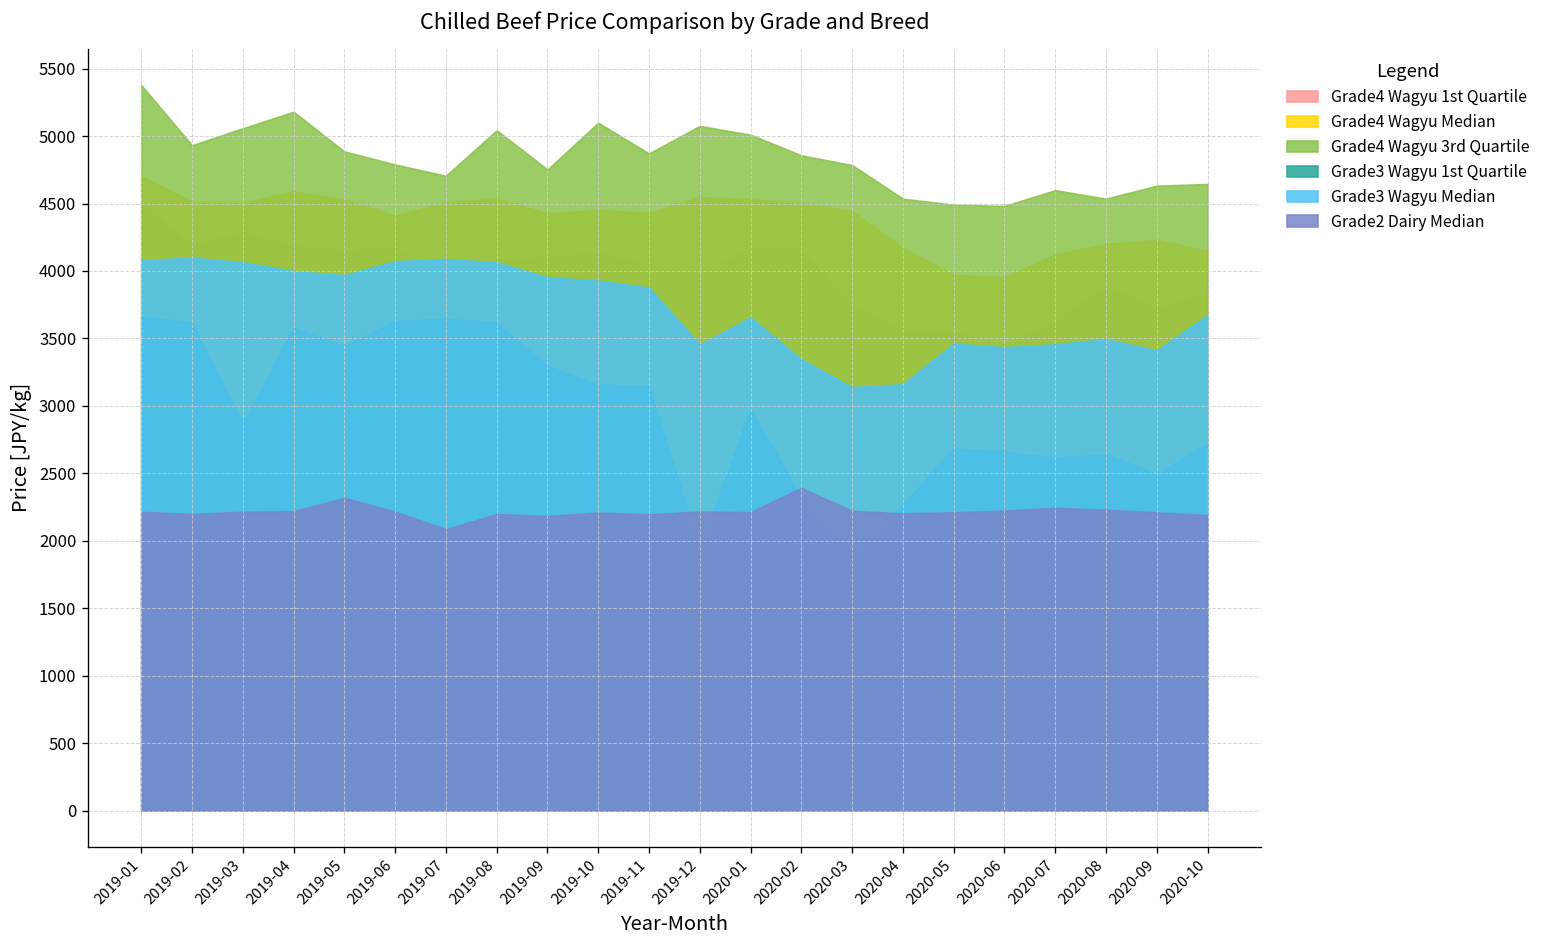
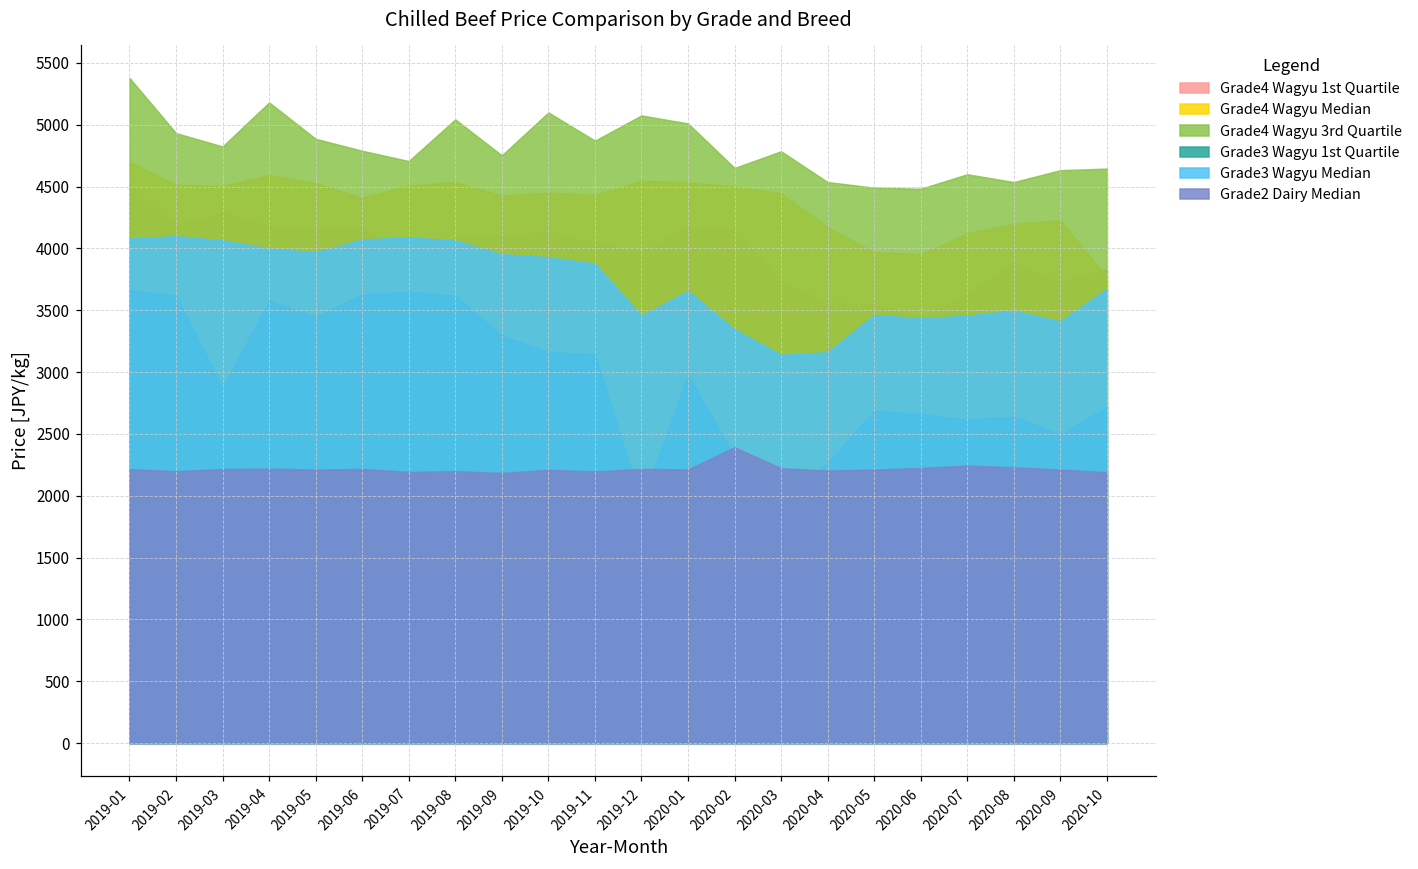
  {
    "Grade4 Wagyu 1st Quartile": {
      "2019-01": 4510,
      "2019-02": 4190,
      "2019-03": 4290,
      "2019-04": 4190,
      "2019-05": 4150,
      "2019-06": 4170,
      "2019-07": 3910,
      "2019-08": 4090,
      "2019-09": 4100,
      "2019-10": 4130,
      "2019-11": 4050,
      "2019-12": 3970,
      "2020-01": 4170,
      "2020-02": 4160,
      "2020-03": 3740,
      "2020-04": 3560,
      "2020-05": 3550,
      "2020-07": 3620,
      "2020-08": 3880,
      "2020-09": 3730,
      "2020-10": 3830
    },
    "Grade4 Wagyu Median": {
      "2019-01": 4700,
      "2019-02": 4510,
      "2019-03": 4510,
      "2019-04": 4590,
      "2019-05": 4530,
      "2019-06": 4410,
      "2019-07": 4510,
      "2019-08": 4540,
      "2019-09": 4430,
      "2019-10": 4450,
      "2019-11": 4430,
      "2019-12": 4550,
      "2020-01": 4540,
      "2020-02": 4500,
      "2020-03": 4450,
      "2020-04": 4170,
      "2020-05": 3970,
      "2020-06": 3950,
      "2020-07": 4120,
      "2020-08": 4200,
      "2020-09": 4230,
-     "2020-10": 4150
+     "2020-10": 3770
    },
    "Grade4 Wagyu 3rd Quartile": {
      "2019-01": 5380,
      "2019-02": 4930,
-     "2019-03": 5060,
+     "2019-03": 4820,
      "2019-04": 5180,
      "2019-05": 4890,
      "2019-06": 4790,
      "2019-07": 4710,
      "2019-08": 5040,
      "2019-09": 4750,
      "2019-10": 5100,
      "2019-11": 4870,
      "2019-12": 5080,
      "2020-01": 5010,
-     "2020-02": 4860,
+     "2020-02": 4650,
      "2020-03": 4790,
      "2020-04": 4540,
      "2020-05": 4490,
      "2020-06": 4480,
      "2020-07": 4600,
      "2020-08": 4540,
      "2020-09": 4630,
      "2020-10": 4650
    },
    "Grade3 Wagyu 1st Quartile": {
      "2019-01": 3660,
      "2019-02": 3620,
      "2019-03": 2870,
      "2019-04": 3580,
      "2019-05": 3440,
      "2019-06": 3630,
      "2019-07": 3650,
      "2019-08": 3620,
      "2019-09": 3290,
      "2019-10": 3160,
      "2019-11": 3140,
      "2019-12": 1950,
      "2020-01": 2970,
      "2020-02": 2320,
      "2020-03": 1920,
      "2020-04": 2270,
      "2020-05": 2690,
      "2020-06": 2660,
      "2020-07": 2620,
      "2020-08": 2640,
      "2020-09": 2500,
      "2020-10": 2720
    },
    "Grade3 Wagyu Median": {
      "2019-01": 4080,
      "2019-02": 4100,
      "2019-03": 4060,
      "2019-04": 4000,
      "2019-05": 3970,
      "2019-06": 4070,
      "2019-07": 4090,
      "2019-08": 4060,
      "2019-09": 3950,
      "2019-10": 3930,
      "2019-11": 3880,
      "2019-12": 3460,
      "2020-01": 3660,
      "2020-02": 3340,
      "2020-03": 3140,
      "2020-04": 3160,
      "2020-05": 3460,
      "2020-07": 3460,
      "2020-08": 3500,
      "2020-09": 3410,
      "2020-10": 3670
    },
    "Grade2 Dairy Median": {
      "2019-01": 2210,
      "2019-02": 2200,
      "2019-03": 2220,
      "2019-04": 2220,
-     "2019-05": 2320,
+     "2019-05": 2210,
      "2019-06": 2220,
-     "2019-07": 2090,
+     "2019-07": 2190,
      "2019-08": 2200,
      "2019-09": 2180,
      "2019-10": 2210,
      "2019-11": 2200,
      "2019-12": 2220,
      "2020-01": 2210,
      "2020-02": 2390,
      "2020-03": 2220,
      "2020-04": 2200,
      "2020-05": 2210,
      "2020-06": 2220,
      "2020-07": 2240,
      "2020-08": 2230,
      "2020-09": 2210,
      "2020-10": 2190
    }
  }
